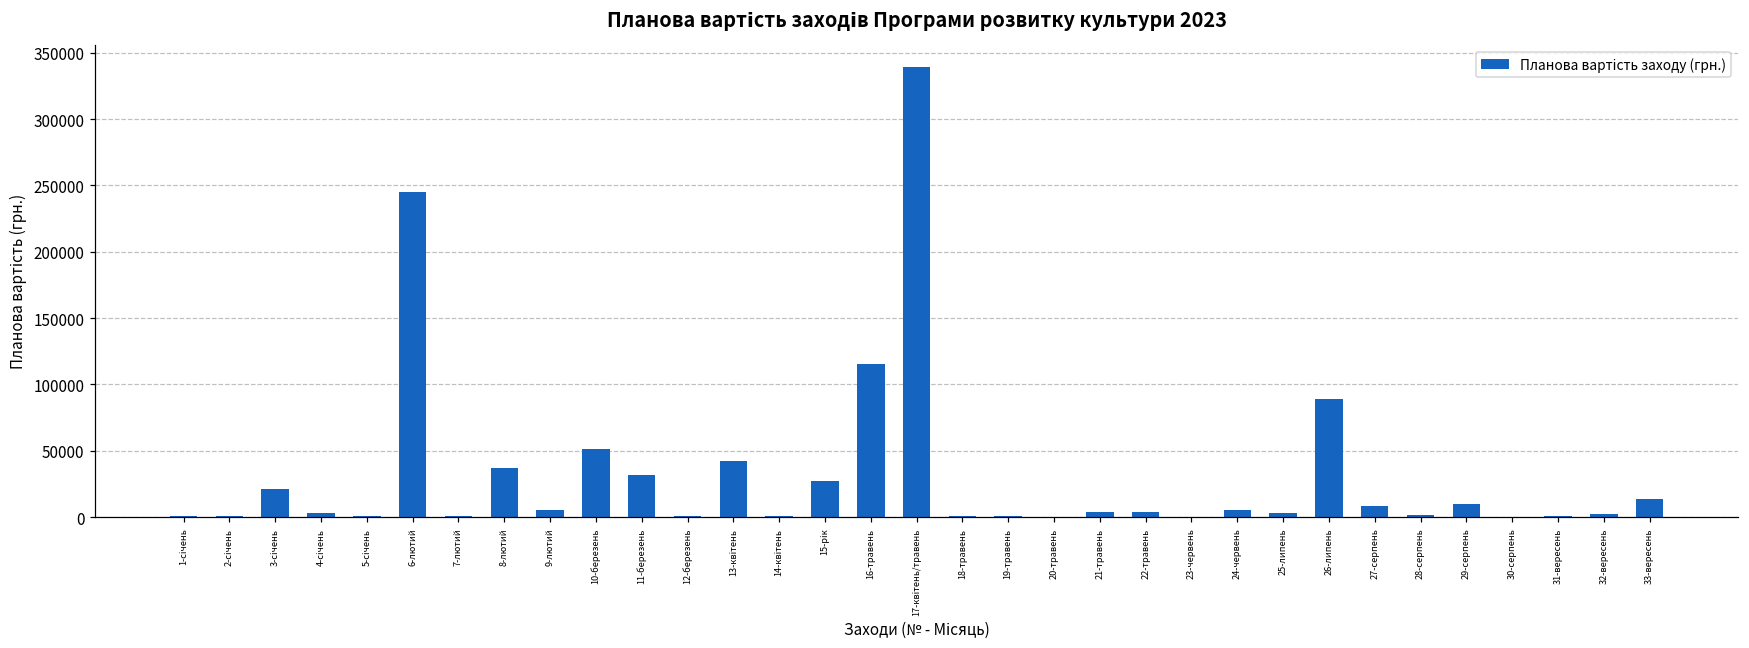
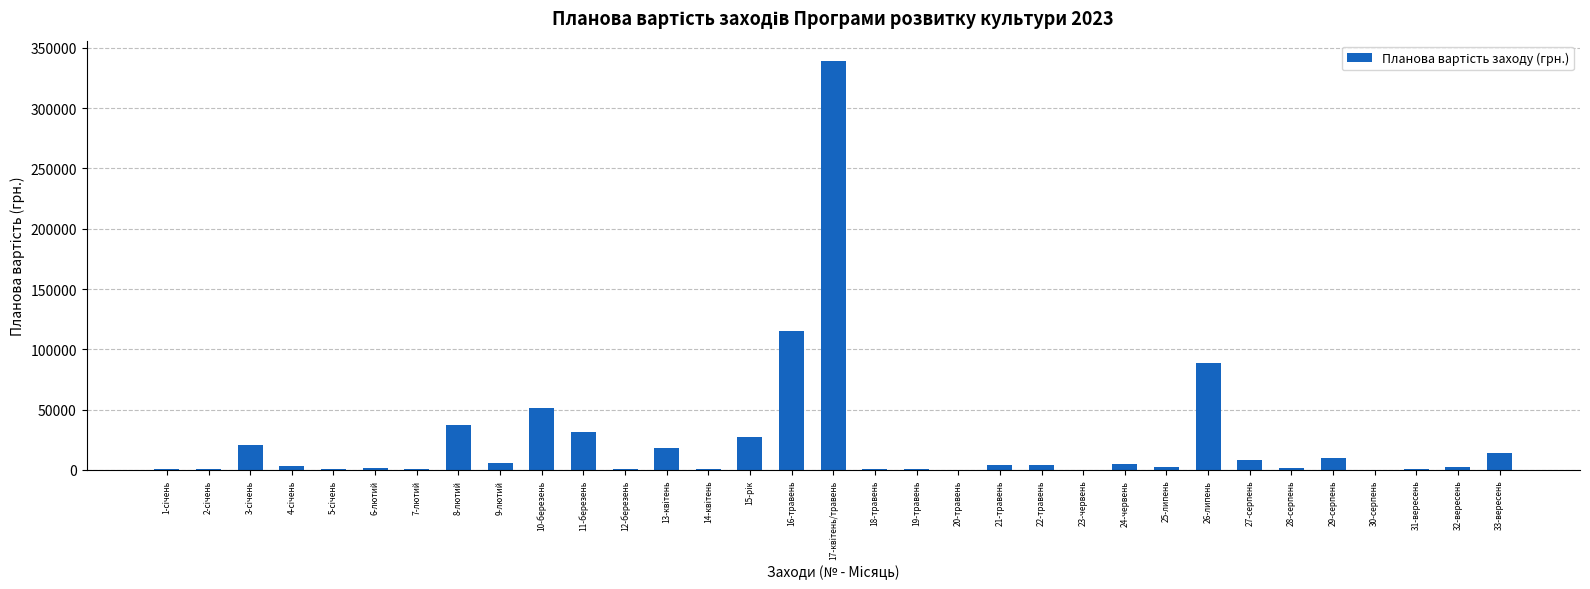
  {
    "3-січень": 21000,
    "4-січень": 3000,
-   "6-лютий": 245000,
+   "6-лютий": 1000,
    "8-лютий": 37000,
    "9-лютий": 6000,
    "10-березень": 52000,
    "11-березень": 31000,
-   "13-квітень": 42000,
+   "13-квітень": 19000,
    "15-рік": 27000,
    "16-травень": 115000,
    "17-квітень/травень": 339000,
    "21-травень": 4000,
    "22-травень": 4000,
    "24-червень": 5000,
    "25-липень": 3000,
    "26-липень": 89000,
    "27-серпень": 8000,
    "29-серпень": 10000,
    "33-вересень": 14000
  }
